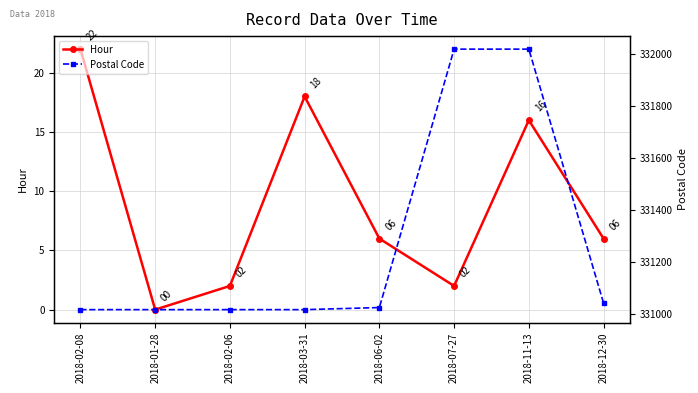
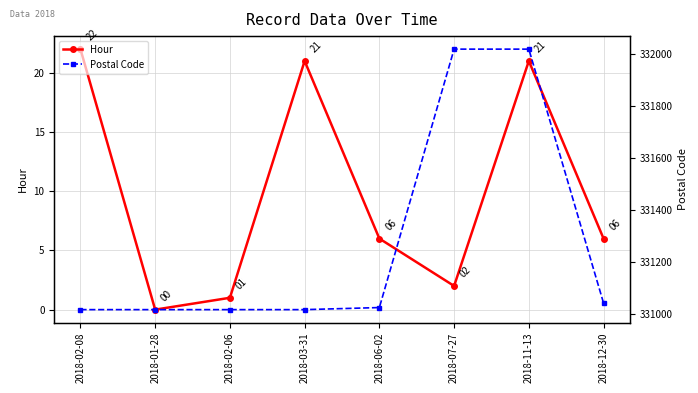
  {
    "Hour": {
      "2018-01-28": "00",
-     "2018-02-06": "02",
-     "2018-03-31": "18",
+     "2018-02-06": "01",
+     "2018-03-31": "21",
      "2018-06-02": "06",
      "2018-07-27": "02",
-     "2018-11-13": "16",
+     "2018-11-13": "21",
      "2018-12-30": "06"
    }
  }
